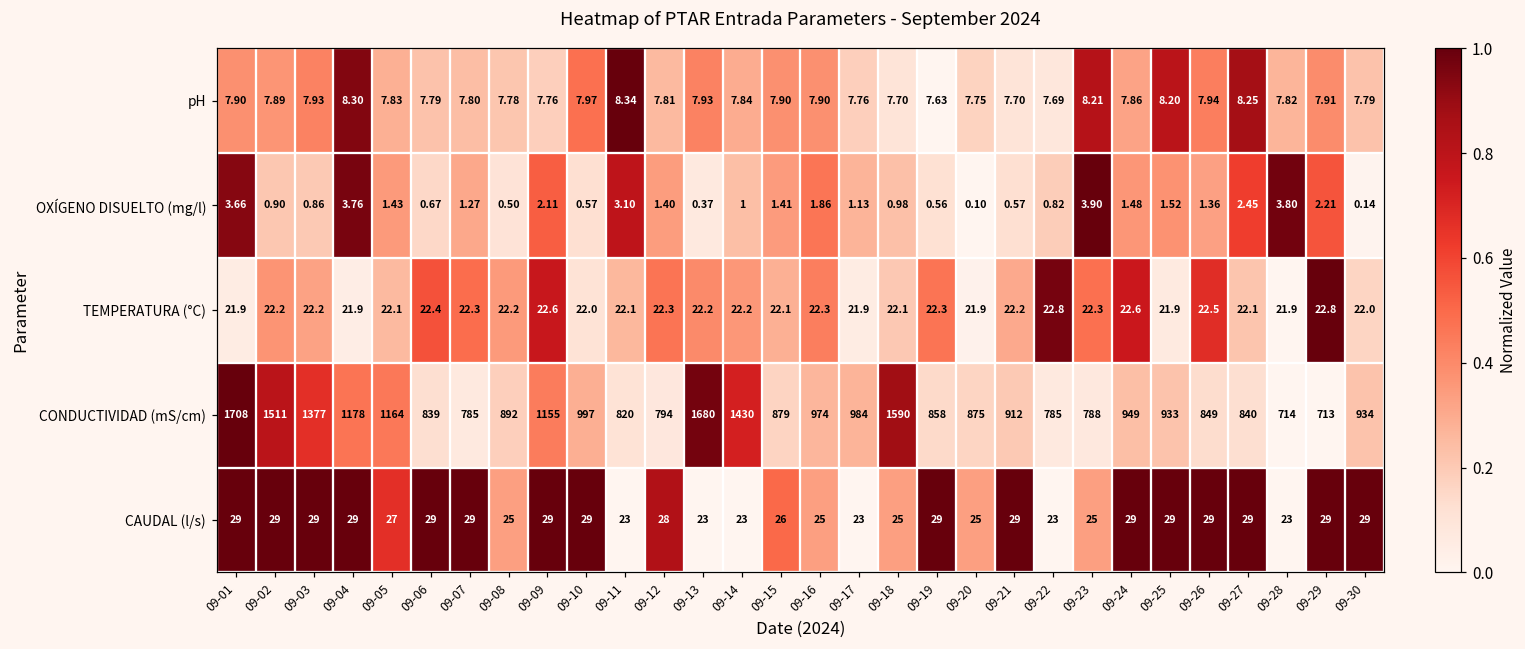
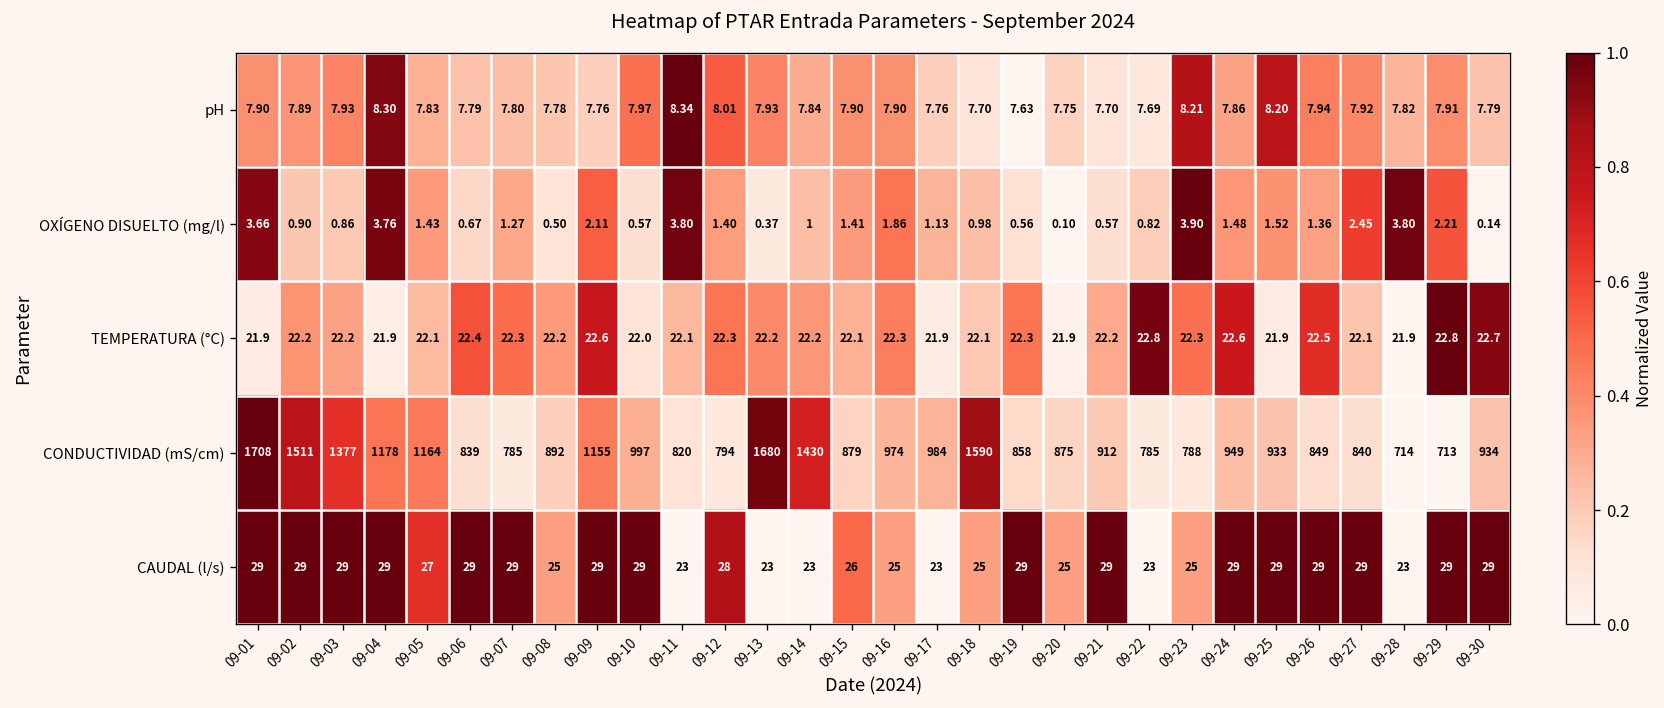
  {
    "pH": {
      "09-01": 7.90,
      "09-02": 7.89,
      "09-03": 7.93,
      "09-04": 8.30,
      "09-05": 7.83,
      "09-06": 7.79,
      "09-07": 7.80,
      "09-08": 7.78,
      "09-09": 7.76,
      "09-10": 7.97,
      "09-11": 8.34,
-     "09-12": 7.81,
+     "09-12": 8.01,
      "09-13": 7.93,
      "09-14": 7.84,
      "09-15": 7.90,
      "09-16": 7.90,
      "09-17": 7.76,
      "09-18": 7.70,
      "09-19": 7.63,
      "09-20": 7.75,
      "09-21": 7.70,
      "09-22": 7.69,
      "09-23": 8.21,
      "09-24": 7.86,
      "09-25": 8.20,
      "09-26": 7.94,
-     "09-27": 8.25,
+     "09-27": 7.92,
      "09-28": 7.82,
      "09-29": 7.91,
      "09-30": 7.79
    },
    "OXÍGENO DISUELTO (mg/l)": {
      "09-01": 3.66,
      "09-02": 0.90,
      "09-03": 0.86,
      "09-04": 3.76,
      "09-05": 1.43,
      "09-06": 0.67,
      "09-07": 1.27,
      "09-08": 0.50,
      "09-09": 2.11,
      "09-10": 0.57,
-     "09-11": 3.10,
+     "09-11": 3.80,
      "09-12": 1.40,
      "09-13": 0.37,
      "09-14": 1,
      "09-15": 1.41,
      "09-16": 1.86,
      "09-17": 1.13,
      "09-18": 0.98,
      "09-19": 0.56,
      "09-20": 0.10,
      "09-21": 0.57,
      "09-22": 0.82,
      "09-23": 3.90,
      "09-24": 1.48,
      "09-25": 1.52,
      "09-26": 1.36,
      "09-27": 2.45,
      "09-28": 3.80,
      "09-29": 2.21,
      "09-30": 0.14
    },
    "TEMPERATURA (°C)": {
      "09-01": 21.9,
      "09-02": 22.2,
      "09-03": 22.2,
      "09-04": 21.9,
      "09-05": 22.1,
      "09-06": 22.4,
      "09-07": 22.3,
      "09-08": 22.2,
      "09-09": 22.6,
      "09-10": 22.0,
      "09-11": 22.1,
      "09-12": 22.3,
      "09-13": 22.2,
      "09-14": 22.2,
      "09-15": 22.1,
      "09-16": 22.3,
      "09-17": 21.9,
      "09-18": 22.1,
      "09-19": 22.3,
      "09-20": 21.9,
      "09-21": 22.2,
      "09-22": 22.8,
      "09-23": 22.3,
      "09-24": 22.6,
      "09-25": 21.9,
      "09-26": 22.5,
      "09-27": 22.1,
      "09-28": 21.9,
      "09-29": 22.8,
-     "09-30": 22.0
+     "09-30": 22.7
    },
    "CONDUCTIVIDAD (mS/cm)": {
      "09-01": 1708,
      "09-02": 1511,
      "09-03": 1377,
      "09-04": 1178,
      "09-05": 1164,
      "09-06": 839,
      "09-07": 785,
      "09-08": 892,
      "09-09": 1155,
      "09-10": 997,
      "09-11": 820,
      "09-12": 794,
      "09-13": 1680,
      "09-14": 1430,
      "09-15": 879,
      "09-16": 974,
      "09-17": 984,
      "09-18": 1590,
      "09-19": 858,
      "09-20": 875,
      "09-21": 912,
      "09-22": 785,
      "09-23": 788,
      "09-24": 949,
      "09-25": 933,
      "09-26": 849,
      "09-27": 840,
      "09-28": 714,
      "09-29": 713,
      "09-30": 934
    },
    "CAUDAL (l/s)": {
      "09-01": 29,
      "09-02": 29,
      "09-03": 29,
      "09-04": 29,
      "09-05": 27,
      "09-06": 29,
      "09-07": 29,
      "09-08": 25,
      "09-09": 29,
      "09-10": 29,
      "09-11": 23,
      "09-12": 28,
      "09-13": 23,
      "09-14": 23,
      "09-15": 26,
      "09-16": 25,
      "09-17": 23,
      "09-18": 25,
      "09-19": 29,
      "09-20": 25,
      "09-21": 29,
      "09-22": 23,
      "09-23": 25,
      "09-24": 29,
      "09-25": 29,
      "09-26": 29,
      "09-27": 29,
      "09-28": 23,
      "09-29": 29,
      "09-30": 29
    }
  }
